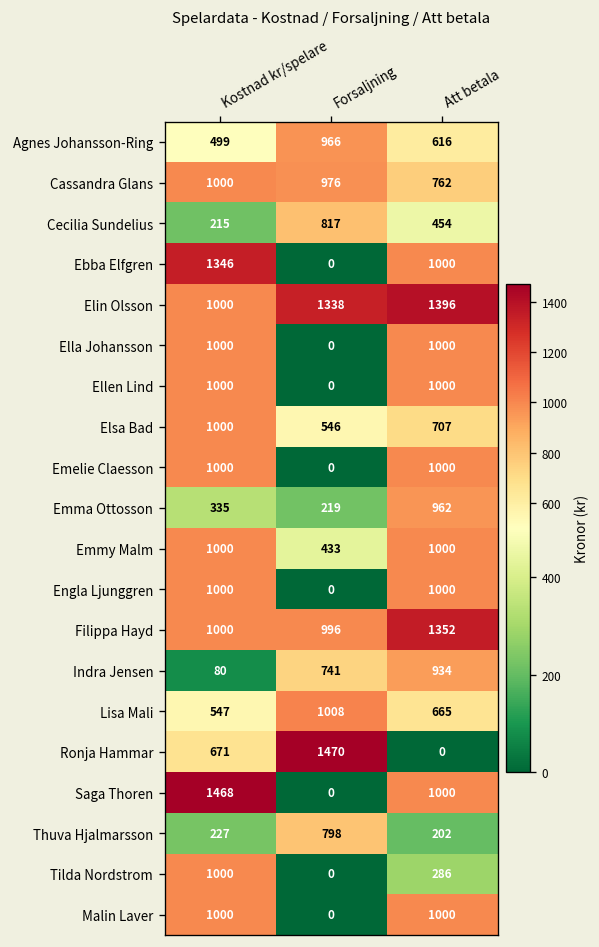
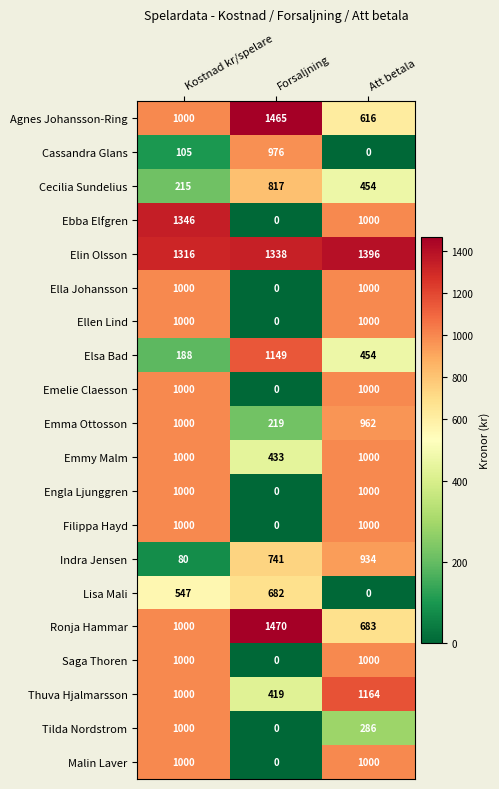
  {
    "Agnes Johansson-Ring": {
-     "Kostnad kr/spelare": 499,
-     "Forsaljning": 966,
+     "Kostnad kr/spelare": 1000,
+     "Forsaljning": 1465,
      "Att betala": 616
    },
    "Cassandra Glans": {
-     "Kostnad kr/spelare": 1000,
+     "Kostnad kr/spelare": 105,
      "Forsaljning": 976,
-     "Att betala": 762
+     "Att betala": 0
    },
    "Cecilia Sundelius": {
      "Kostnad kr/spelare": 215,
      "Forsaljning": 817,
      "Att betala": 454
    },
    "Ebba Elfgren": {
      "Kostnad kr/spelare": 1346,
      "Forsaljning": 0,
      "Att betala": 1000
    },
    "Elin Olsson": {
-     "Kostnad kr/spelare": 1000,
+     "Kostnad kr/spelare": 1316,
      "Forsaljning": 1338,
      "Att betala": 1396
    },
    "Ella Johansson": {
      "Kostnad kr/spelare": 1000,
      "Forsaljning": 0,
      "Att betala": 1000
    },
    "Ellen Lind": {
      "Kostnad kr/spelare": 1000,
      "Forsaljning": 0,
      "Att betala": 1000
    },
    "Elsa Bad": {
-     "Kostnad kr/spelare": 1000,
-     "Forsaljning": 546,
-     "Att betala": 707
+     "Kostnad kr/spelare": 188,
+     "Forsaljning": 1149,
+     "Att betala": 454
    },
    "Emelie Claesson": {
      "Kostnad kr/spelare": 1000,
      "Forsaljning": 0,
      "Att betala": 1000
    },
    "Emma Ottosson": {
-     "Kostnad kr/spelare": 335,
+     "Kostnad kr/spelare": 1000,
      "Forsaljning": 219,
      "Att betala": 962
    },
    "Emmy Malm": {
      "Kostnad kr/spelare": 1000,
      "Forsaljning": 433,
      "Att betala": 1000
    },
    "Engla Ljunggren": {
      "Kostnad kr/spelare": 1000,
      "Forsaljning": 0,
      "Att betala": 1000
    },
    "Filippa Hayd": {
      "Kostnad kr/spelare": 1000,
-     "Forsaljning": 996,
-     "Att betala": 1352
+     "Forsaljning": 0,
+     "Att betala": 1000
    },
    "Indra Jensen": {
      "Kostnad kr/spelare": 80,
      "Forsaljning": 741,
      "Att betala": 934
    },
    "Lisa Mali": {
      "Kostnad kr/spelare": 547,
-     "Forsaljning": 1008,
-     "Att betala": 665
+     "Forsaljning": 682,
+     "Att betala": 0
    },
    "Ronja Hammar": {
-     "Kostnad kr/spelare": 671,
+     "Kostnad kr/spelare": 1000,
      "Forsaljning": 1470,
-     "Att betala": 0
+     "Att betala": 683
    },
    "Saga Thoren": {
-     "Kostnad kr/spelare": 1468,
+     "Kostnad kr/spelare": 1000,
      "Forsaljning": 0,
      "Att betala": 1000
    },
    "Thuva Hjalmarsson": {
-     "Kostnad kr/spelare": 227,
-     "Forsaljning": 798,
-     "Att betala": 202
+     "Kostnad kr/spelare": 1000,
+     "Forsaljning": 419,
+     "Att betala": 1164
    },
    "Tilda Nordstrom": {
      "Kostnad kr/spelare": 1000,
      "Forsaljning": 0,
      "Att betala": 286
    },
    "Malin Laver": {
      "Kostnad kr/spelare": 1000,
      "Forsaljning": 0,
      "Att betala": 1000
    }
  }
